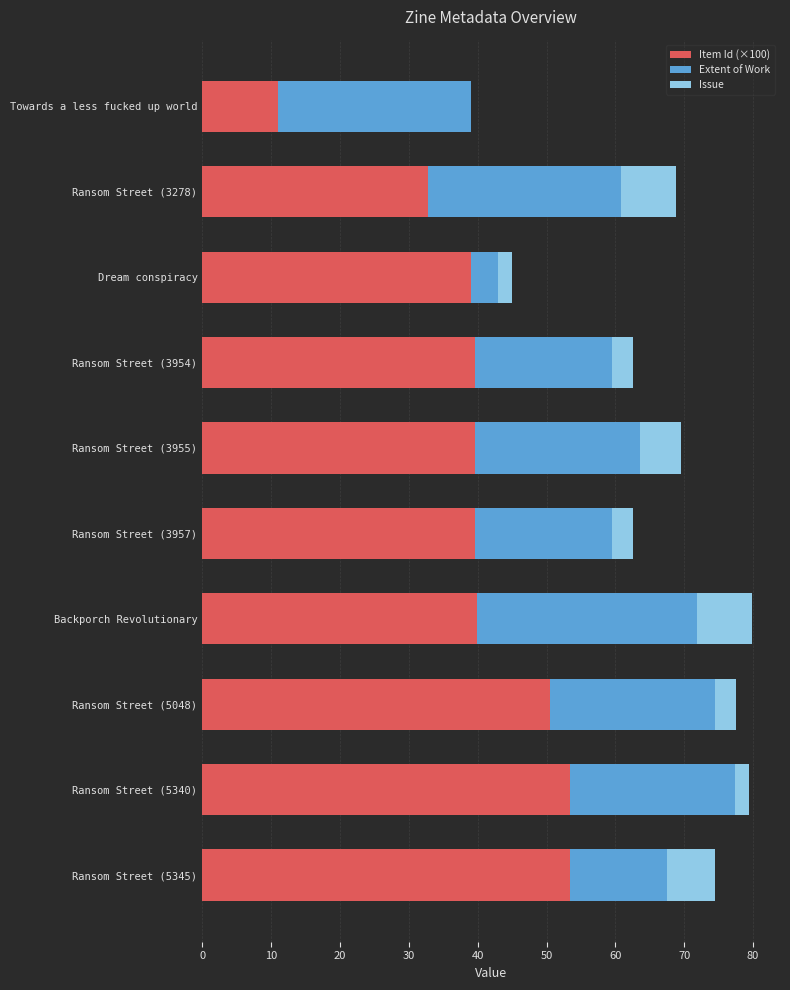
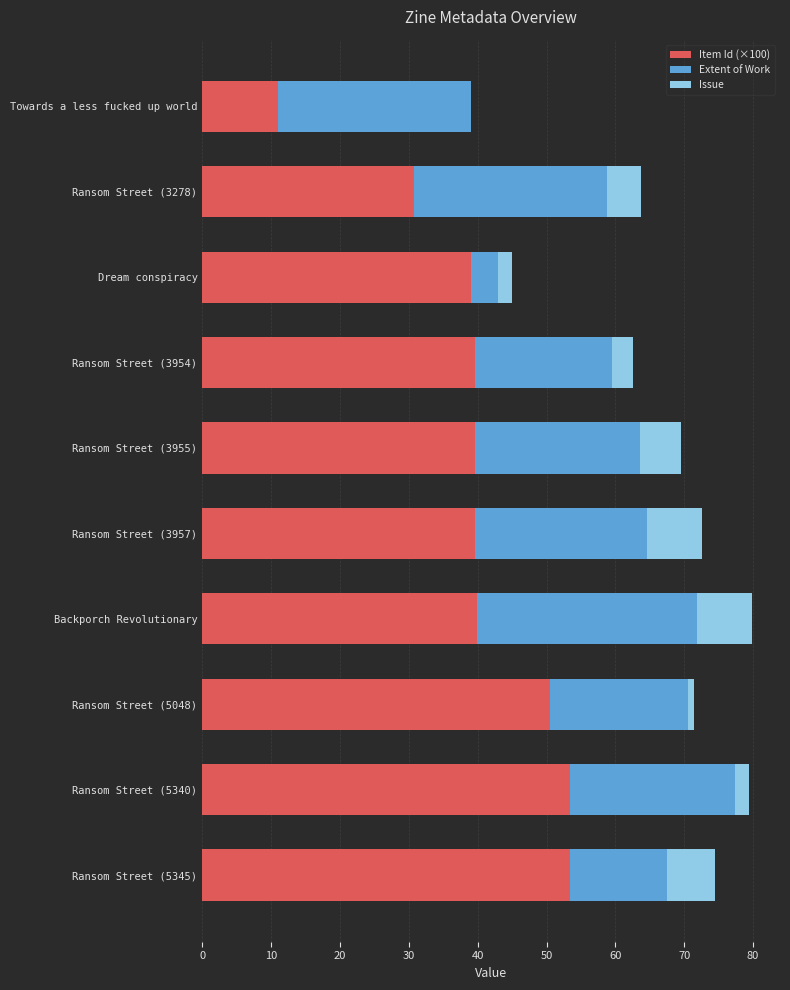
  {
    "Item Id (×100)": {
      "Towards a less fucked up world": 11,
-     "Ransom Street (3278)": 33,
+     "Ransom Street (3278)": 31,
      "Dream conspiracy": 39,
      "Ransom Street (3954)": 40,
      "Ransom Street (3955)": 40,
      "Ransom Street (3957)": 40,
      "Backporch Revolutionary": 40,
      "Ransom Street (5048)": 50,
      "Ransom Street (5340)": 53,
      "Ransom Street (5345)": 53
    },
    "Extent of Work": {
      "Towards a less fucked up world": 28,
      "Ransom Street (3278)": 28,
      "Dream conspiracy": 4,
      "Ransom Street (3954)": 20,
      "Ransom Street (3955)": 24,
-     "Ransom Street (3957)": 20,
+     "Ransom Street (3957)": 25,
      "Backporch Revolutionary": 32,
-     "Ransom Street (5048)": 24,
+     "Ransom Street (5048)": 20,
      "Ransom Street (5340)": 24,
      "Ransom Street (5345)": 14
    },
    "Issue": {
      "Towards a less fucked up world": 0,
-     "Ransom Street (3278)": 8,
+     "Ransom Street (3278)": 5,
      "Dream conspiracy": 2,
      "Ransom Street (3954)": 3,
      "Ransom Street (3955)": 6,
-     "Ransom Street (3957)": 3,
+     "Ransom Street (3957)": 8,
      "Backporch Revolutionary": 8,
-     "Ransom Street (5048)": 3,
+     "Ransom Street (5048)": 1,
      "Ransom Street (5340)": 2,
      "Ransom Street (5345)": 7
    }
  }
